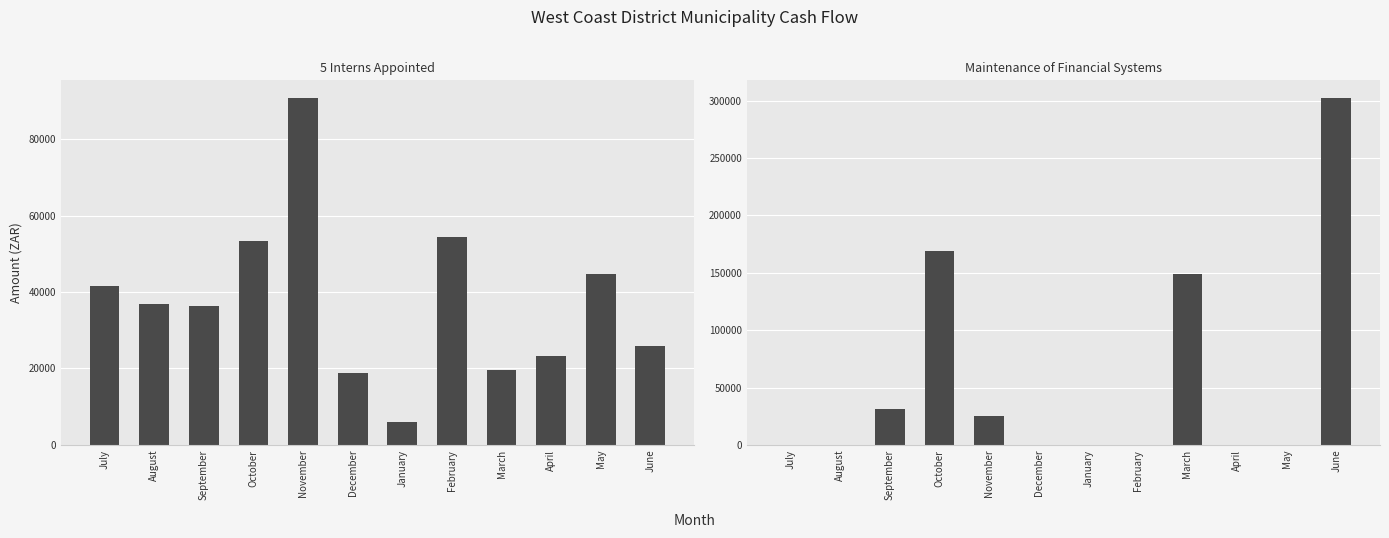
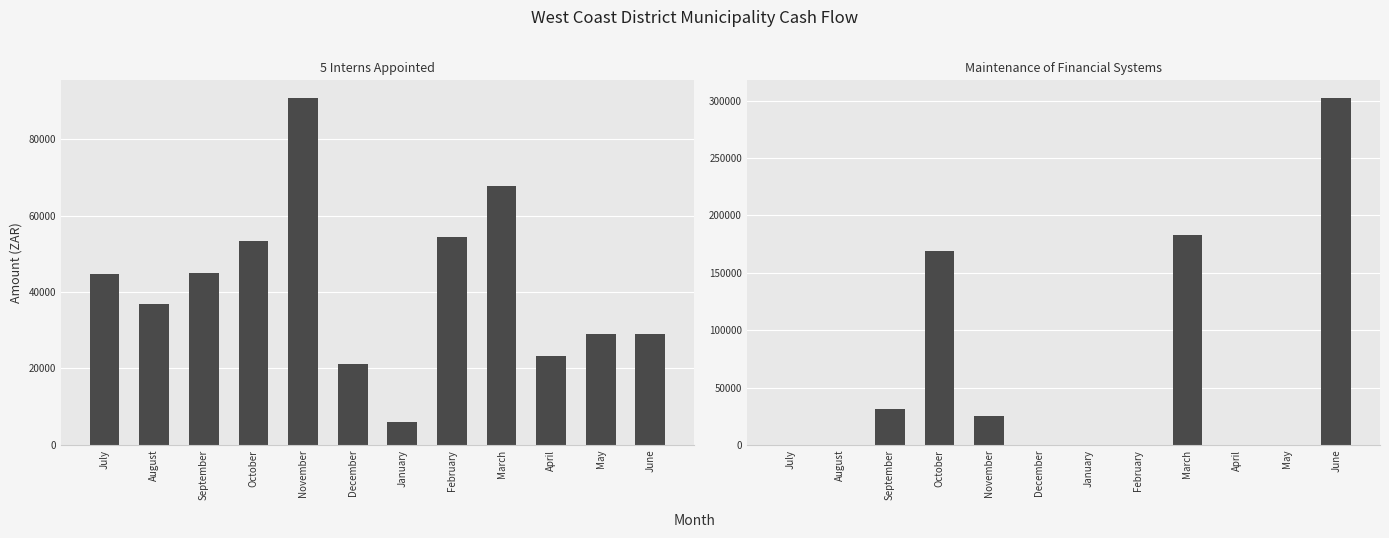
  {
    "5 Interns Appointed": {
-     "July": 42000,
+     "July": 45000,
      "August": 37000,
-     "September": 36000,
+     "September": 45000,
      "October": 53000,
      "November": 91000,
-     "December": 19000,
+     "December": 21000,
      "January": 6000,
      "February": 54000,
-     "March": 19000,
+     "March": 68000,
      "April": 23000,
-     "May": 45000,
-     "June": 26000
+     "May": 29000,
+     "June": 29000
    },
    "Maintenance of Financial Systems": {
      "July": 0,
      "August": 0,
      "September": 31000,
      "October": 169000,
      "November": 25000,
      "December": 0,
      "January": 0,
      "February": 0,
-     "March": 149000,
+     "March": 183000,
      "April": 0,
      "May": 0,
      "June": 303000
    }
  }
